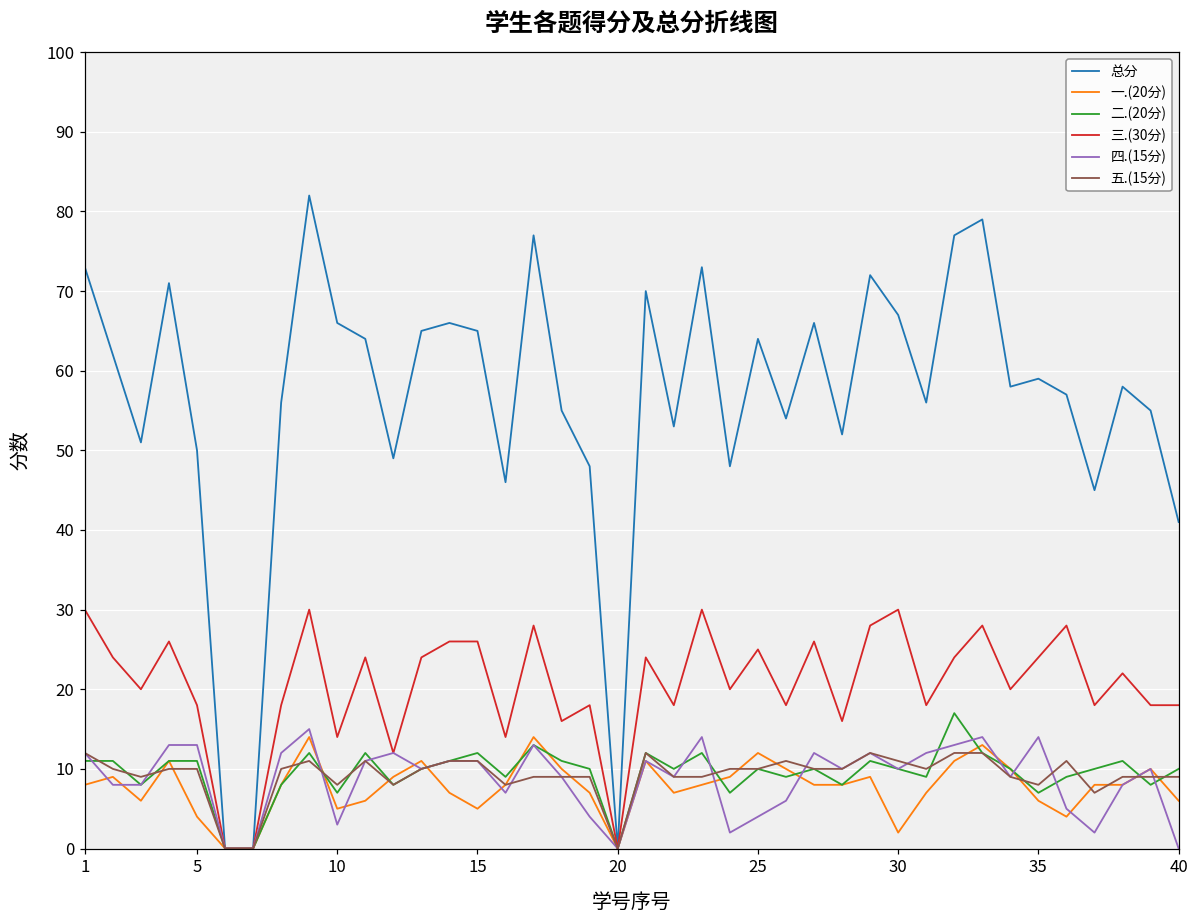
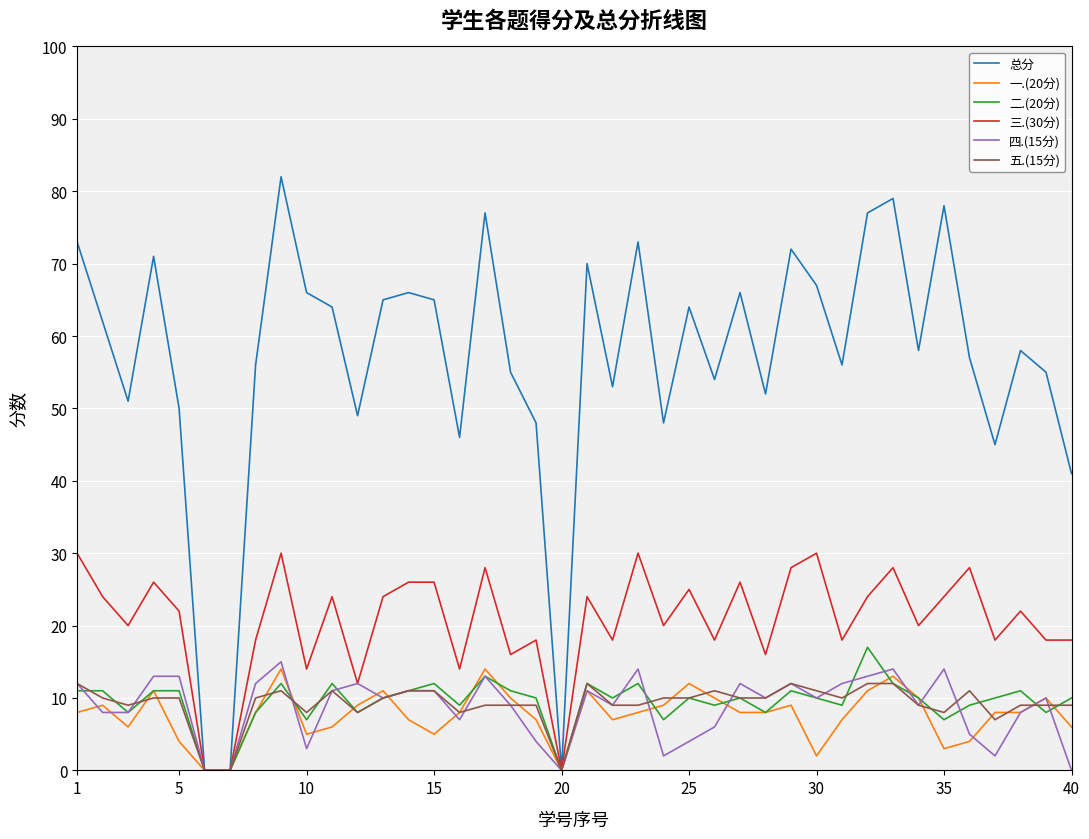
  {
    "总分": {
      "1": 73,
      "5": 50,
      "10": 66,
      "15": 65,
      "25": 64,
      "30": 67,
-     "35": 59,
+     "35": 78,
      "40": 41
    },
    "一.(20分)": {
      "1": 8,
      "5": 4,
      "10": 5,
      "15": 5,
      "25": 12,
      "30": 2,
-     "35": 6,
+     "35": 3,
      "40": 6
    },
    "二.(20分)": {
      "1": 11,
      "5": 11,
      "10": 7,
      "15": 12,
      "35": 7,
      "40": 10
    },
    "三.(30分)": {
      "1": 30,
-     "5": 18,
+     "5": 22,
      "10": 14,
      "15": 26,
      "25": 25,
      "30": 30,
      "35": 24,
      "40": 18
    },
    "四.(15分)": {
      "5": 13,
      "10": 3,
      "25": 4,
      "35": 14,
      "40": 0
    },
    "五.(15分)": {
      "5": 10,
      "10": 8,
      "30": 11,
      "35": 8,
      "40": 9
    }
  }
